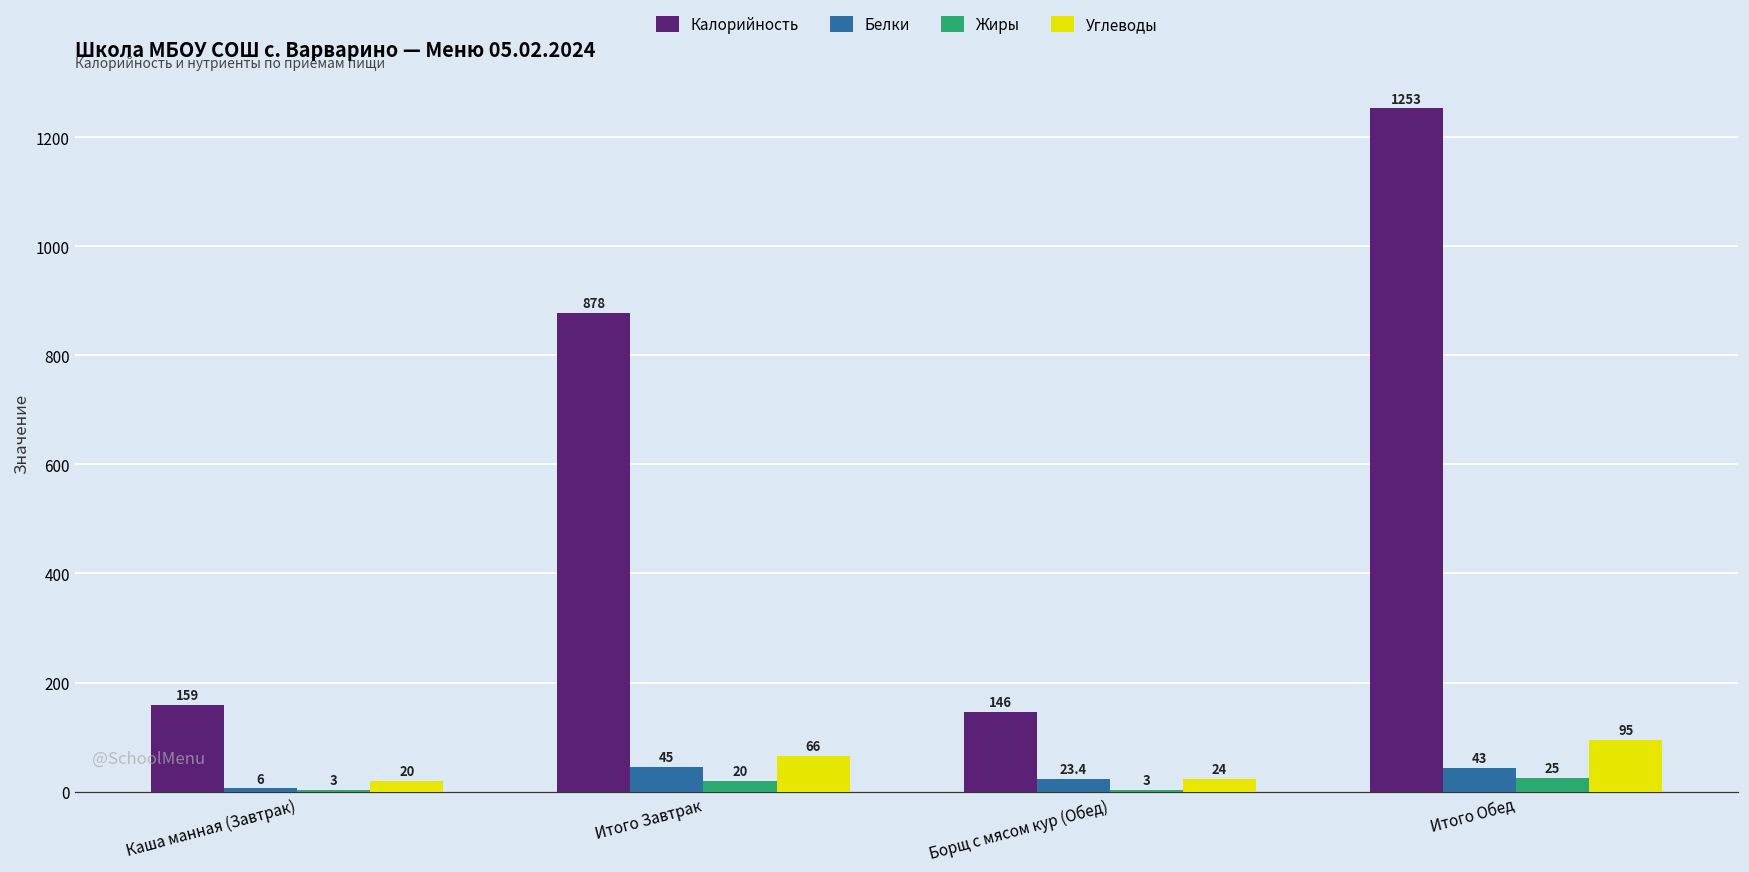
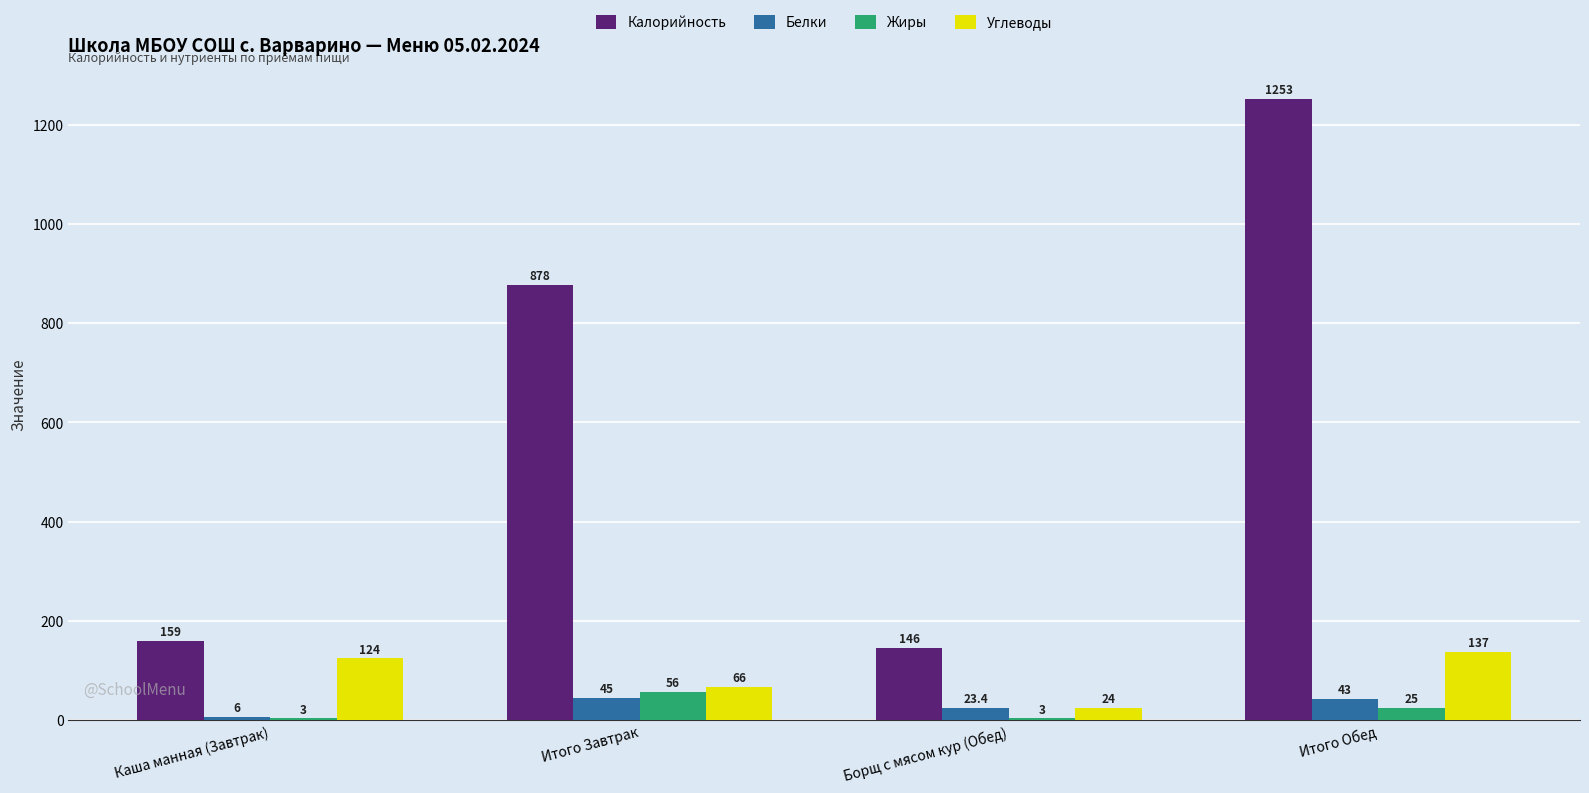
  {
    "Калорийность": {
      "Каша манная (Завтрак)": 159,
      "Итого Завтрак": 878,
      "Борщ с мясом кур (Обед)": 146,
      "Итого Обед": 1253
    },
    "Белки": {
      "Каша манная (Завтрак)": 6,
      "Итого Завтрак": 45,
      "Борщ с мясом кур (Обед)": 23.4,
      "Итого Обед": 43
    },
    "Жиры": {
      "Каша манная (Завтрак)": 3,
-     "Итого Завтрак": 20,
+     "Итого Завтрак": 56,
      "Борщ с мясом кур (Обед)": 3,
      "Итого Обед": 25
    },
    "Углеводы": {
-     "Каша манная (Завтрак)": 20,
+     "Каша манная (Завтрак)": 124,
      "Итого Завтрак": 66,
      "Борщ с мясом кур (Обед)": 24,
-     "Итого Обед": 95
+     "Итого Обед": 137
    }
  }
